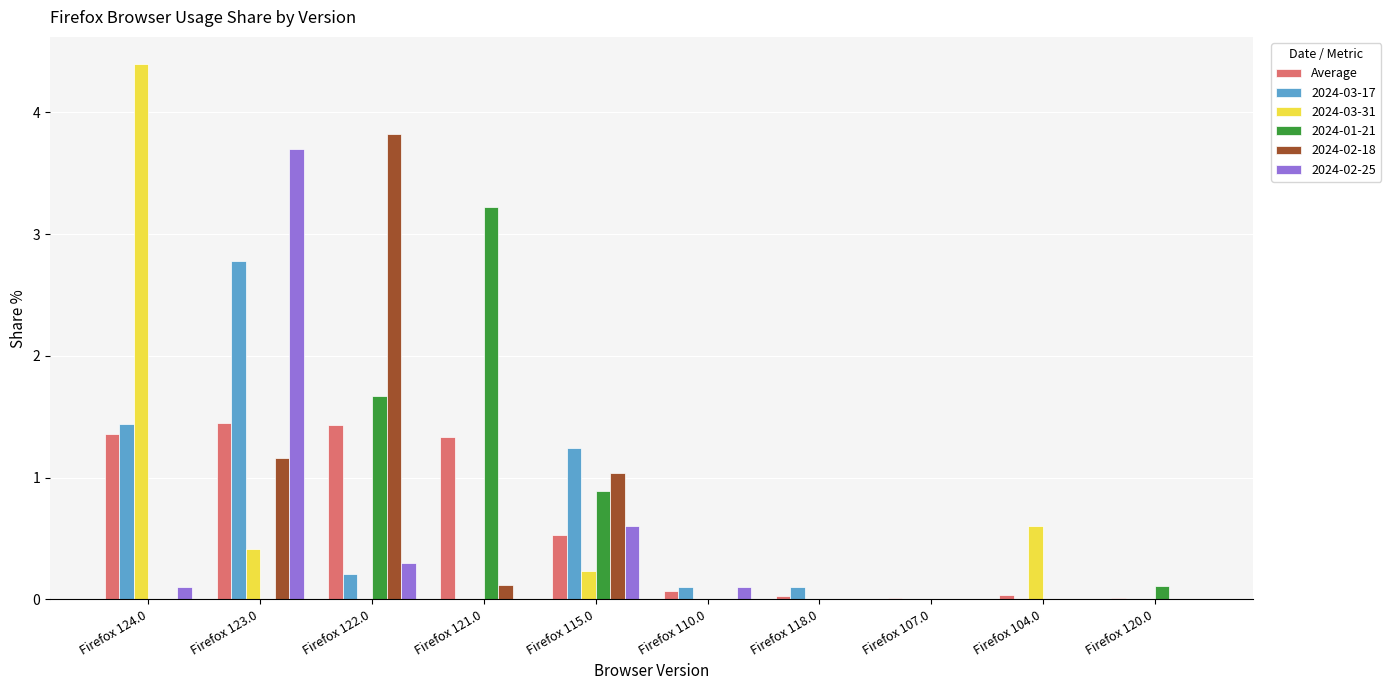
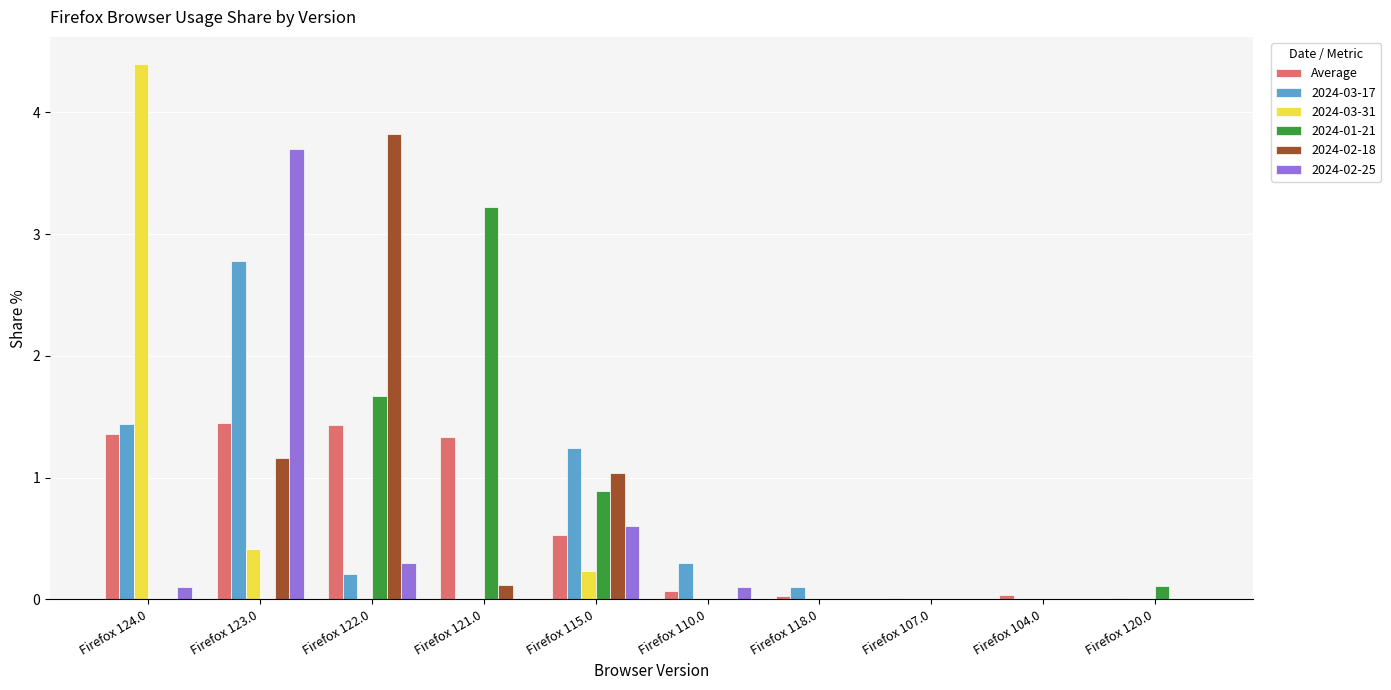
  {
    "Average": {
      "Firefox 124.0": 1.36,
      "Firefox 123.0": 1.45,
      "Firefox 122.0": 1.43,
      "Firefox 121.0": 1.33,
      "Firefox 115.0": 0.53,
      "Firefox 110.0": 0.07,
      "Firefox 118.0": 0.03,
      "Firefox 104.0": 0.04
    },
    "2024-03-17": {
      "Firefox 124.0": 1.44,
      "Firefox 123.0": 2.8,
      "Firefox 122.0": 0.2,
      "Firefox 121.0": 0.0,
      "Firefox 115.0": 1.24,
-     "Firefox 110.0": 0.1,
+     "Firefox 110.0": 0.3,
      "Firefox 118.0": 0.1,
      "Firefox 107.0": 0.0,
      "Firefox 104.0": 0.0,
      "Firefox 120.0": 0.0
    },
    "2024-03-31": {
      "Firefox 124.0": 4.4,
      "Firefox 123.0": 0.4,
      "Firefox 122.0": 0.0,
      "Firefox 121.0": 0.0,
      "Firefox 115.0": 0.23,
      "Firefox 110.0": 0.0,
      "Firefox 118.0": 0.0,
      "Firefox 107.0": 0.0,
-     "Firefox 104.0": 0.6,
+     "Firefox 104.0": 0.0,
      "Firefox 120.0": 0.0
    },
    "2024-01-21": {
      "Firefox 124.0": 0.0,
      "Firefox 123.0": 0.0,
      "Firefox 122.0": 1.67,
      "Firefox 121.0": 3.2,
      "Firefox 115.0": 0.9,
      "Firefox 110.0": 0.0,
      "Firefox 118.0": 0.0,
      "Firefox 107.0": 0.0,
      "Firefox 104.0": 0.0,
      "Firefox 120.0": 0.1
    },
    "2024-02-18": {
      "Firefox 124.0": 0.0,
      "Firefox 123.0": 1.16,
      "Firefox 122.0": 3.8,
      "Firefox 121.0": 0.1,
      "Firefox 115.0": 1.04,
      "Firefox 110.0": 0.0,
      "Firefox 118.0": 0.0,
      "Firefox 107.0": 0.0,
      "Firefox 104.0": 0.0,
      "Firefox 120.0": 0.0
    },
    "2024-02-25": {
      "Firefox 124.0": 0.1,
      "Firefox 123.0": 3.7,
      "Firefox 122.0": 0.3,
      "Firefox 121.0": 0.0,
      "Firefox 115.0": 0.6,
      "Firefox 110.0": 0.1,
      "Firefox 118.0": 0.0,
      "Firefox 107.0": 0.0,
      "Firefox 104.0": 0.0,
      "Firefox 120.0": 0.0
    }
  }
